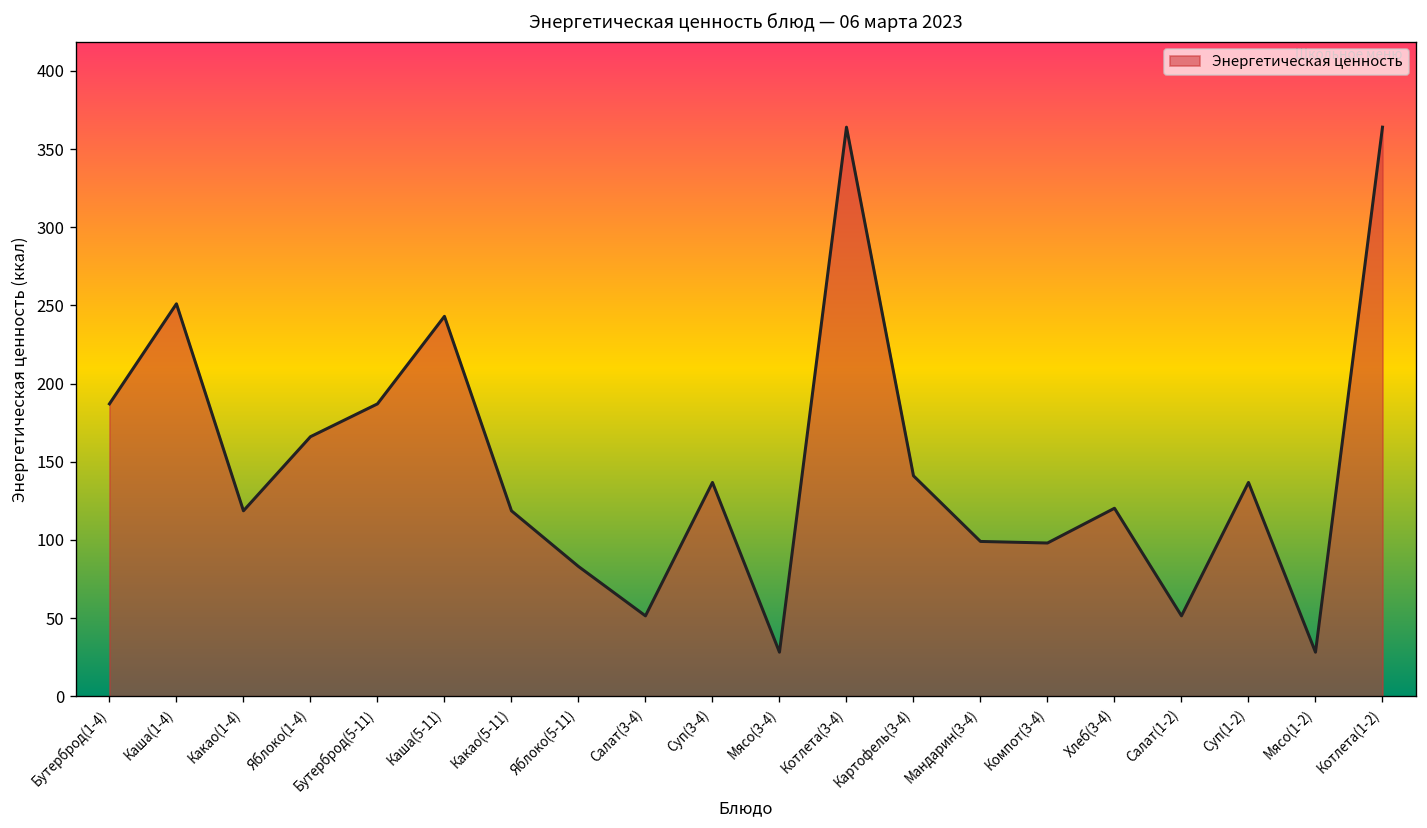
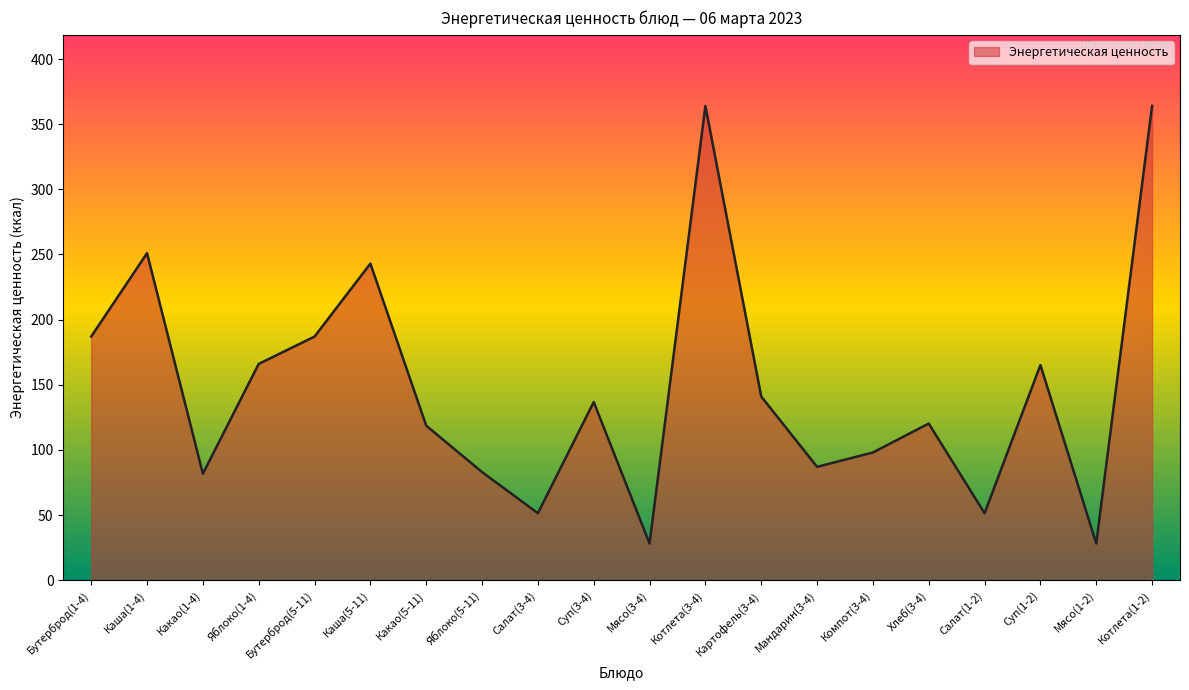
  {
    "Бутерброд(1-4)": 187,
    "Каша(1-4)": 251,
-   "Какао(1-4)": 119,
+   "Какао(1-4)": 82,
    "Яблоко(1-4)": 166,
    "Бутерброд(5-11)": 187,
    "Каша(5-11)": 243,
    "Какао(5-11)": 119,
    "Яблоко(5-11)": 83,
    "Салат(3-4)": 51,
    "Суп(3-4)": 137,
    "Мясо(3-4)": 28,
    "Котлета(3-4)": 364,
    "Картофель(3-4)": 141,
-   "Мандарин(3-4)": 99,
+   "Мандарин(3-4)": 87,
    "Компот(3-4)": 98,
    "Хлеб(3-4)": 120,
    "Салат(1-2)": 51,
-   "Суп(1-2)": 137,
+   "Суп(1-2)": 165,
    "Мясо(1-2)": 28,
    "Котлета(1-2)": 364
  }
